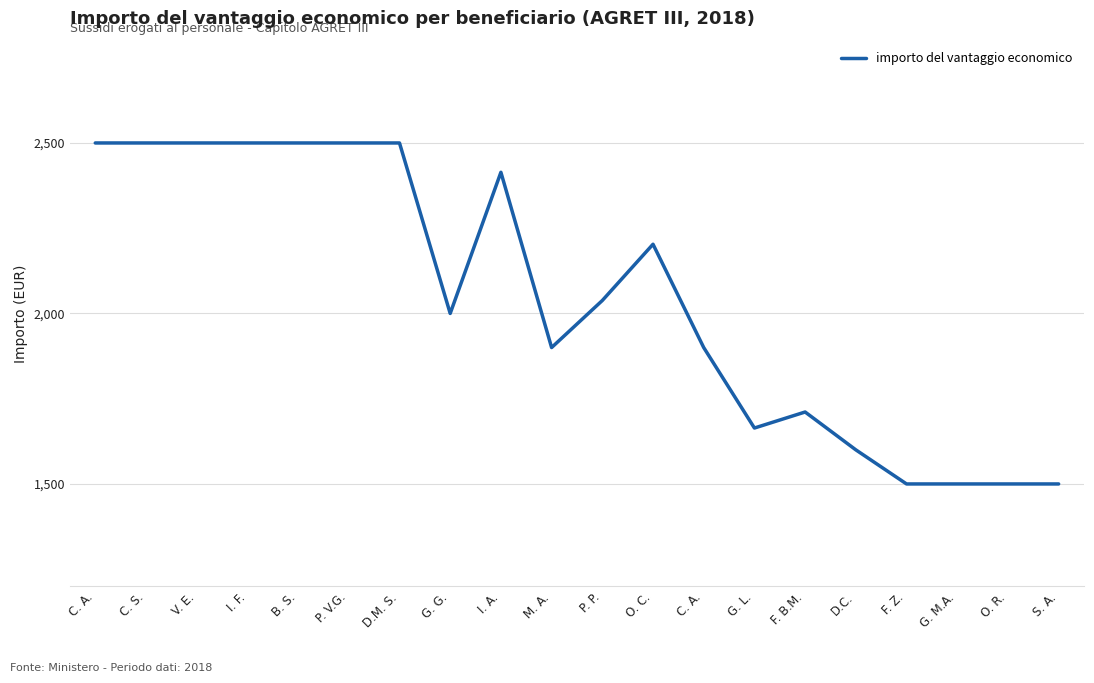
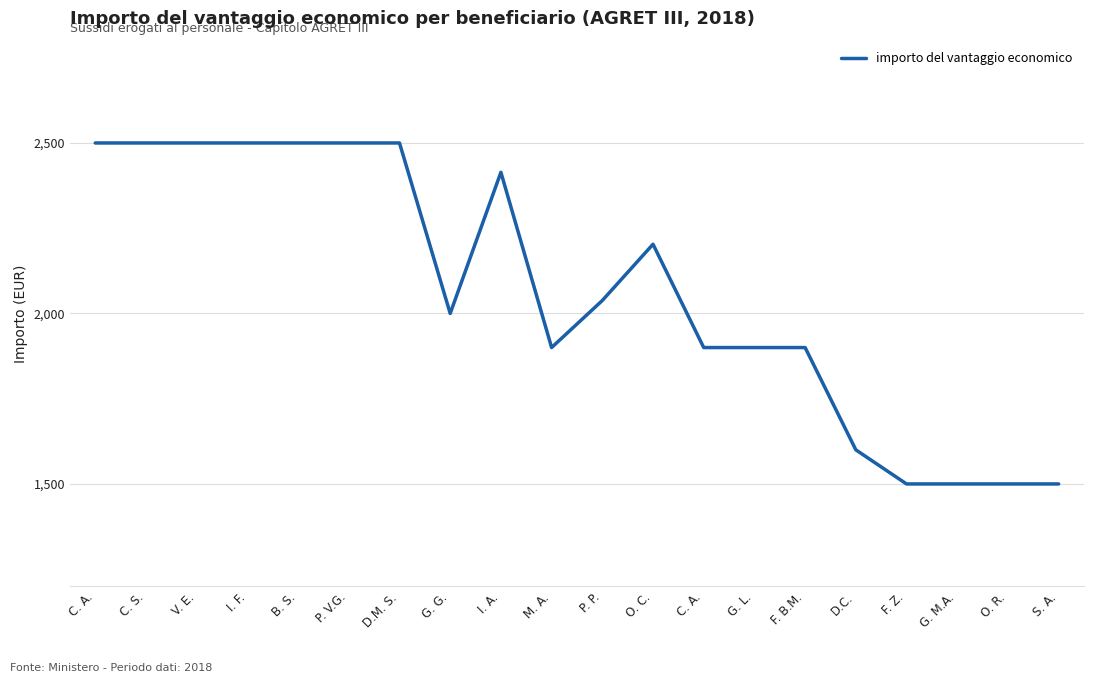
  {
    "C. S.": "2,500",
    "V. E.": "2,500",
    "I. F.": "2,500",
    "B. S.": "2,500",
    "P. V.G.": "2,500",
    "D.M. S.": "2,500",
    "G. G.": "2,000",
    "I. A.": "2,410",
    "M. A.": "1,900",
    "P. P.": "2,040",
    "O. C.": "2,200",
-   "G. L.": "1,660",
-   "F. B.M.": "1,710",
+   "G. L.": "1,900",
+   "F. B.M.": "1,900",
    "D.C.": "1,600",
    "F. Z.": "1,500",
    "G. M.A.": "1,500",
    "O. R.": "1,500",
    "S. A.": "1,500"
  }
